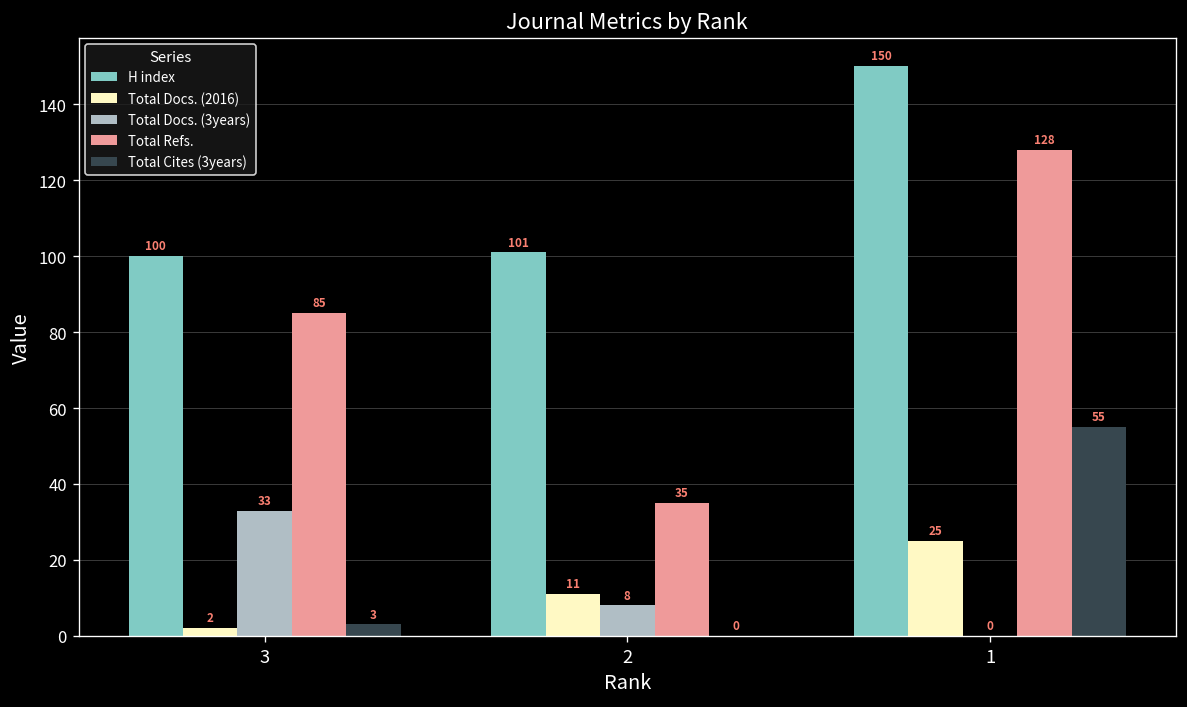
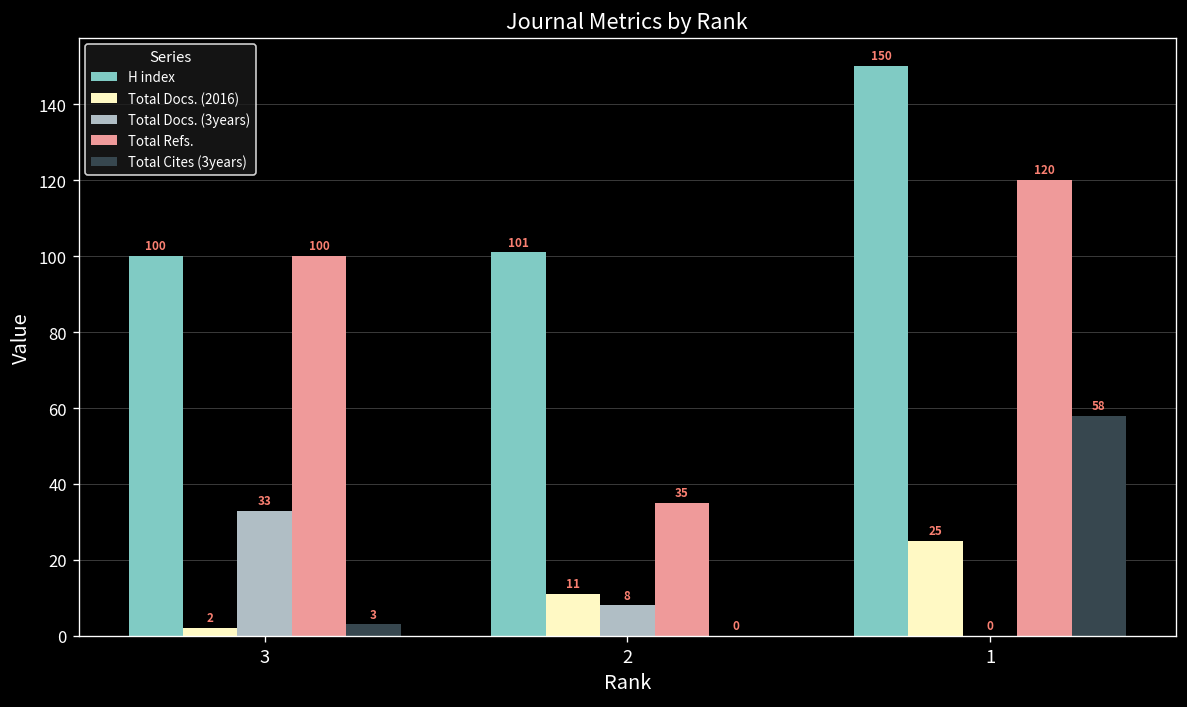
  {
    "Total Docs. (2016)": {
      "3": 2,
      "2": 11,
      "1": 25
    },
    "Total Refs.": {
-     "3": 85,
+     "3": 100,
      "2": 35,
-     "1": 128
+     "1": 120
    },
    "Total Cites (3years)": {
      "3": 3,
      "2": 0,
-     "1": 55
+     "1": 58
    }
  }
